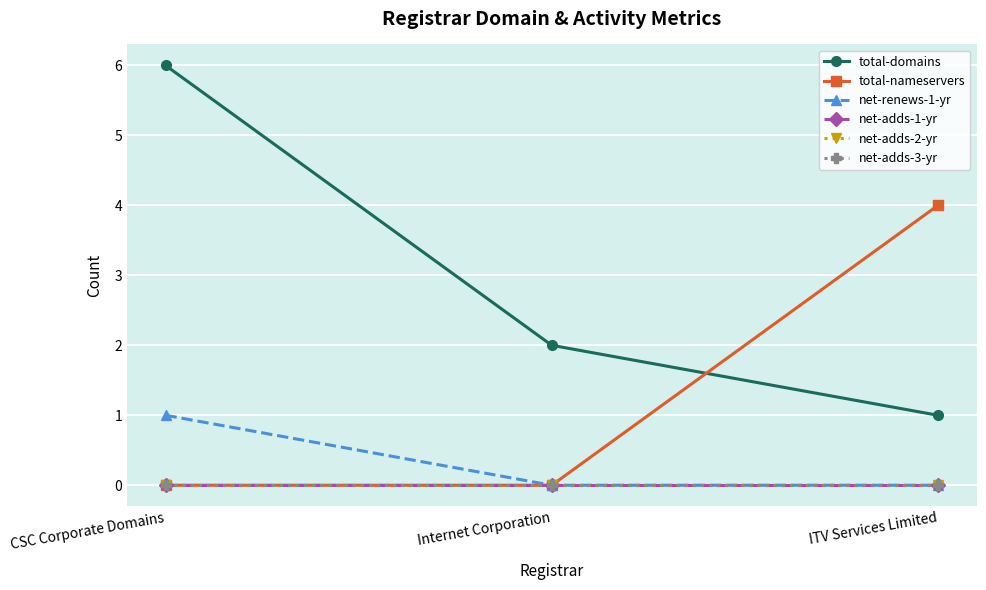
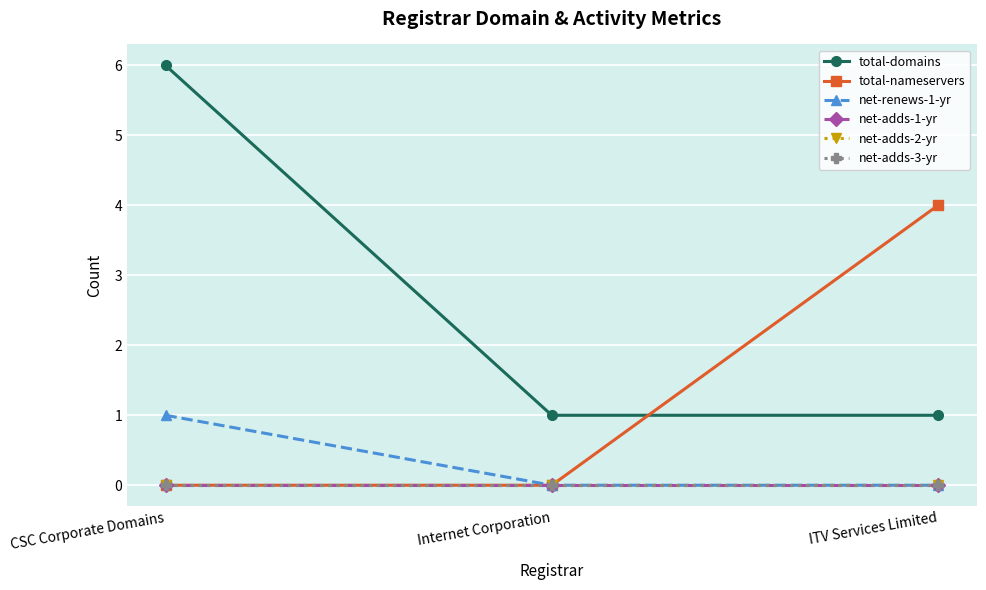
  {
    "total-domains": {
      "CSC Corporate Domains": 6,
-     "Internet Corporation": 2,
+     "Internet Corporation": 1,
      "ITV Services Limited": 1
    },
    "total-nameservers": {
      "ITV Services Limited": 4
    },
    "net-renews-1-yr": {
      "CSC Corporate Domains": 1
    }
  }
